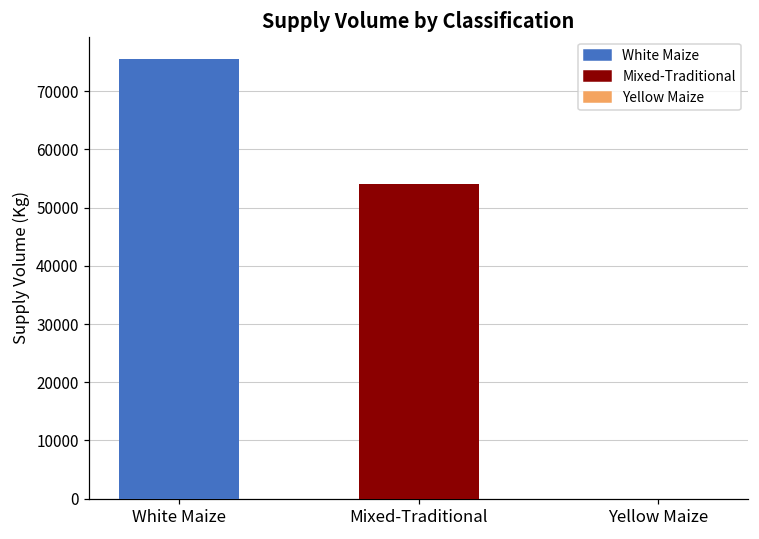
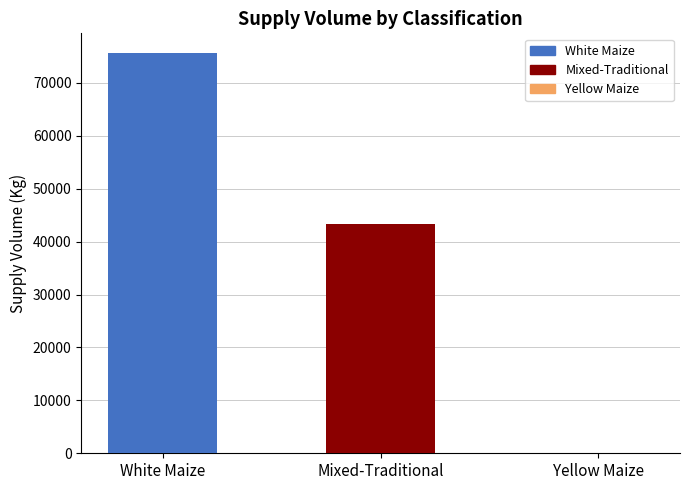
  {
    "White Maize": 76000,
-   "Mixed-Traditional": 54000,
+   "Mixed-Traditional": 43000,
    "Yellow Maize": 0
  }
